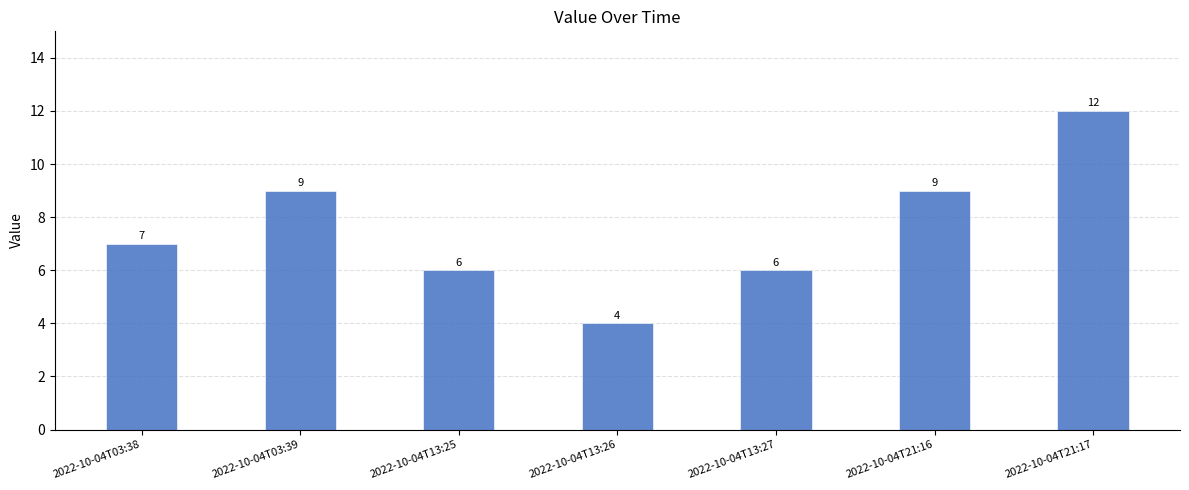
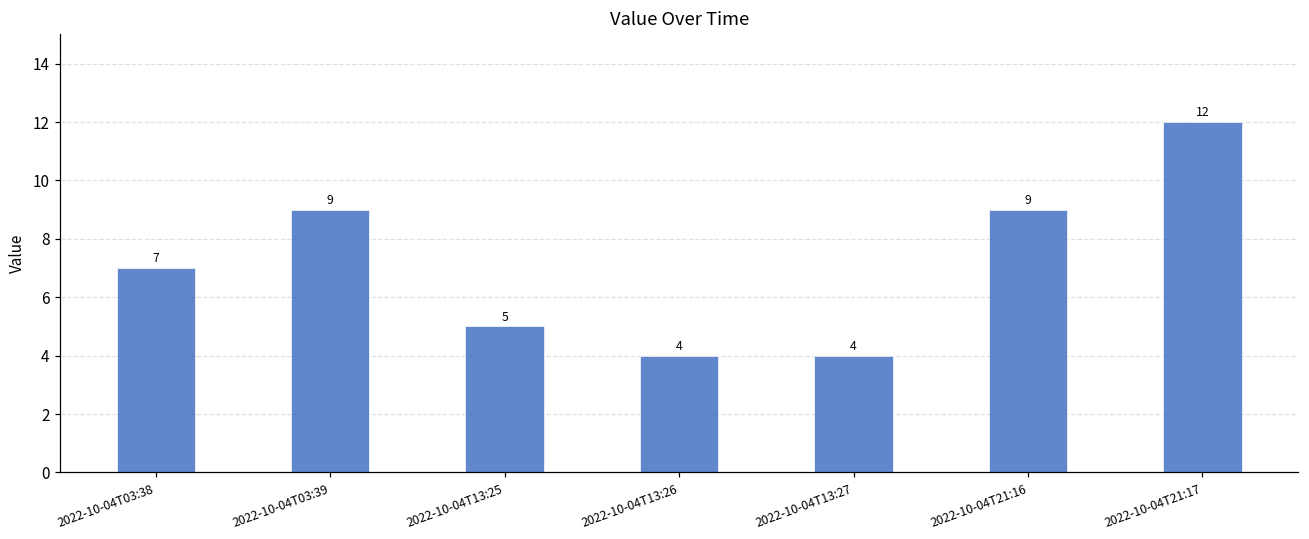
  {
    "2022-10-04T03:38": 7,
    "2022-10-04T03:39": 9,
-   "2022-10-04T13:25": 6,
+   "2022-10-04T13:25": 5,
    "2022-10-04T13:26": 4,
-   "2022-10-04T13:27": 6,
+   "2022-10-04T13:27": 4,
    "2022-10-04T21:16": 9,
    "2022-10-04T21:17": 12
  }
